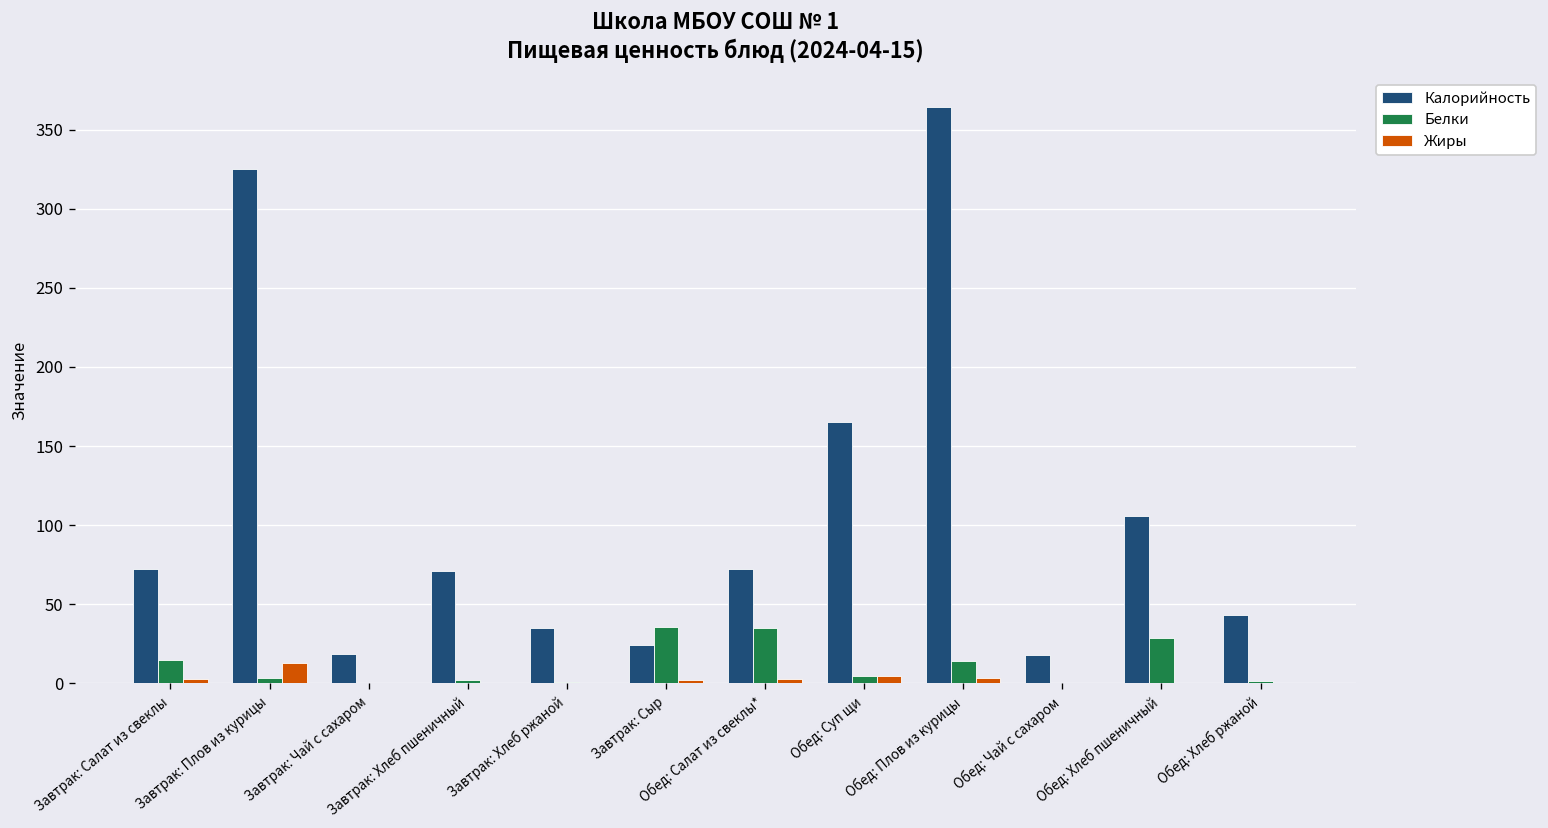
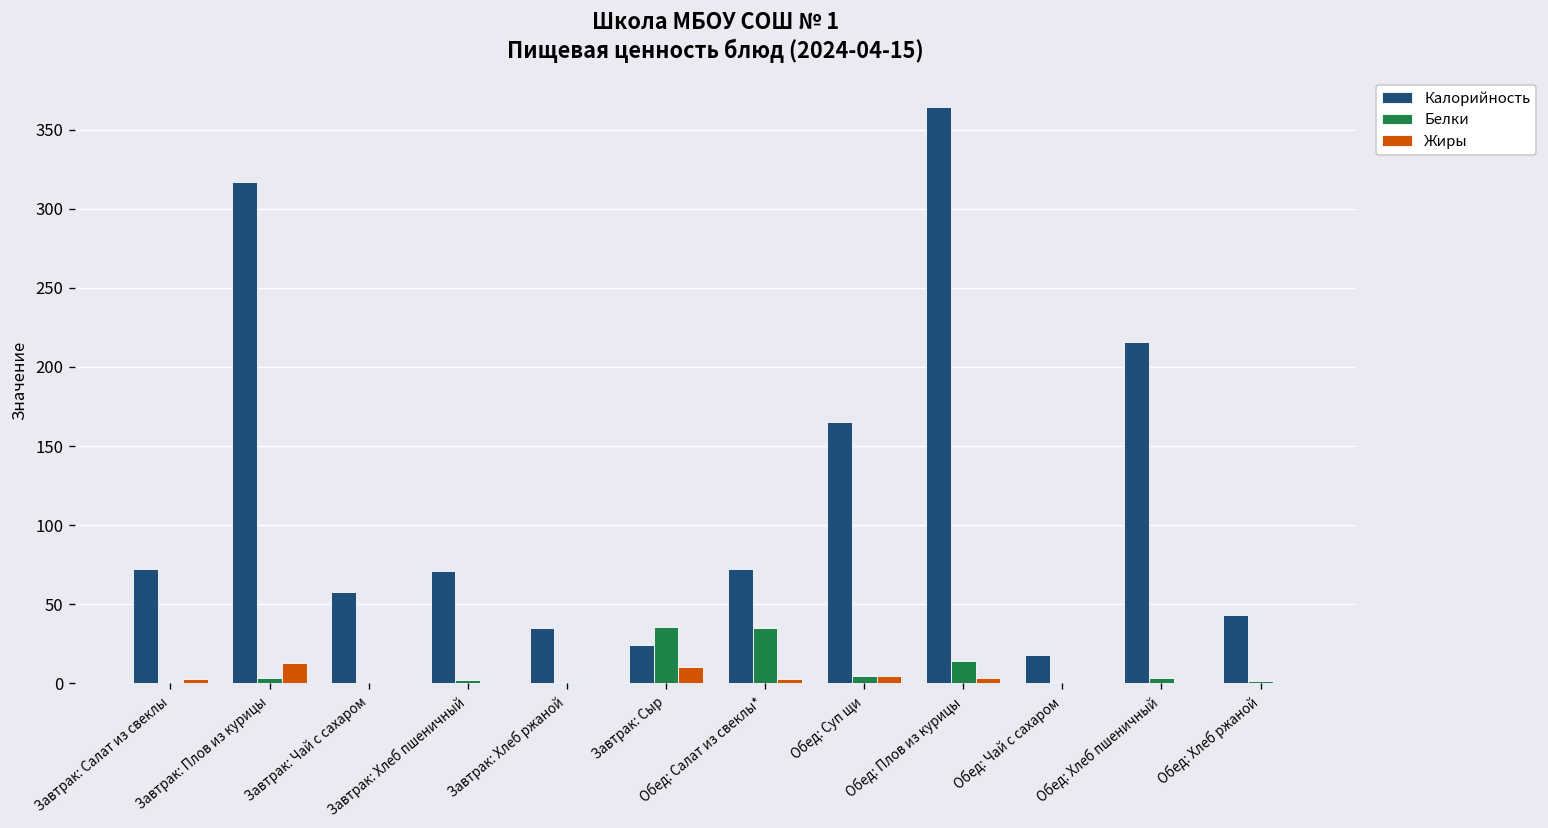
  {
    "Калорийность": {
      "Завтрак: Салат из свеклы": 72,
-     "Завтрак: Плов из курицы": 325,
-     "Завтрак: Чай с сахаром": 18,
+     "Завтрак: Плов из курицы": 317,
+     "Завтрак: Чай с сахаром": 58,
      "Завтрак: Хлеб пшеничный": 71,
      "Завтрак: Хлеб ржаной": 35,
      "Завтрак: Сыр": 25,
      "Обед: Салат из свеклы*": 72,
      "Обед: Суп щи": 165,
      "Обед: Плов из курицы": 365,
      "Обед: Чай с сахаром": 18,
-     "Обед: Хлеб пшеничный": 106,
+     "Обед: Хлеб пшеничный": 216,
      "Обед: Хлеб ржаной": 44
    },
    "Белки": {
-     "Завтрак: Салат из свеклы": 15,
+     "Завтрак: Салат из свеклы": 1,
      "Завтрак: Плов из курицы": 4,
      "Завтрак: Хлеб пшеничный": 2,
      "Завтрак: Сыр": 36,
      "Обед: Салат из свеклы*": 35,
      "Обед: Суп щи": 5,
      "Обед: Плов из курицы": 14,
-     "Обед: Хлеб пшеничный": 29
+     "Обед: Хлеб пшеничный": 3
    },
    "Жиры": {
      "Завтрак: Салат из свеклы": 3,
      "Завтрак: Плов из курицы": 13,
      "Завтрак: Чай с сахаром": 0,
      "Завтрак: Хлеб пшеничный": 0,
      "Завтрак: Хлеб ржаной": 0,
-     "Завтрак: Сыр": 2,
+     "Завтрак: Сыр": 10,
      "Обед: Салат из свеклы*": 3,
      "Обед: Суп щи": 5,
      "Обед: Плов из курицы": 4,
      "Обед: Чай с сахаром": 0
    }
  }
